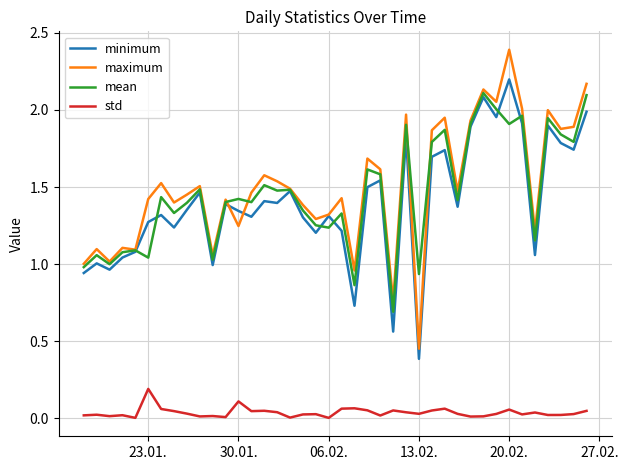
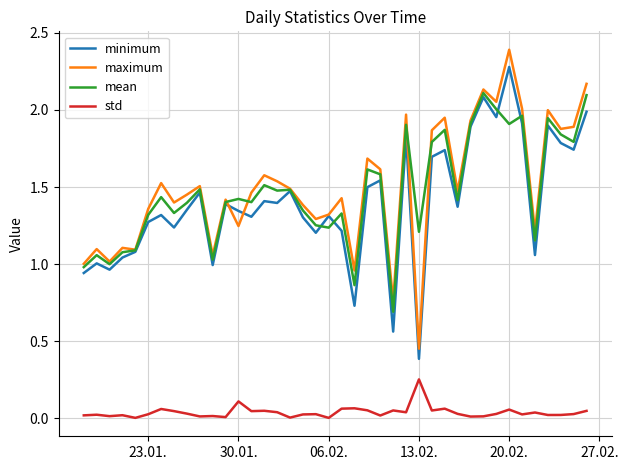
  {
    "minimum": {
      "23.01.": 1.27,
      "30.01.": 1.34,
      "13.02.": 0.38,
-     "20.02.": 2.20
+     "20.02.": 2.28
    },
    "maximum": {
-     "23.01.": 1.42,
+     "23.01.": 1.36,
      "30.01.": 1.25,
      "13.02.": 0.45,
      "20.02.": 2.39
    },
    "mean": {
-     "23.01.": 1.04,
+     "23.01.": 1.32,
      "30.01.": 1.42,
      "06.02.": 1.24,
-     "13.02.": 0.94,
+     "13.02.": 1.21,
      "20.02.": 1.91
    },
    "std": {
-     "23.01.": 0.19,
+     "23.01.": 0.03,
      "30.01.": 0.11,
      "06.02.": 0.00,
-     "13.02.": 0.03,
+     "13.02.": 0.25,
      "20.02.": 0.06
    }
  }
